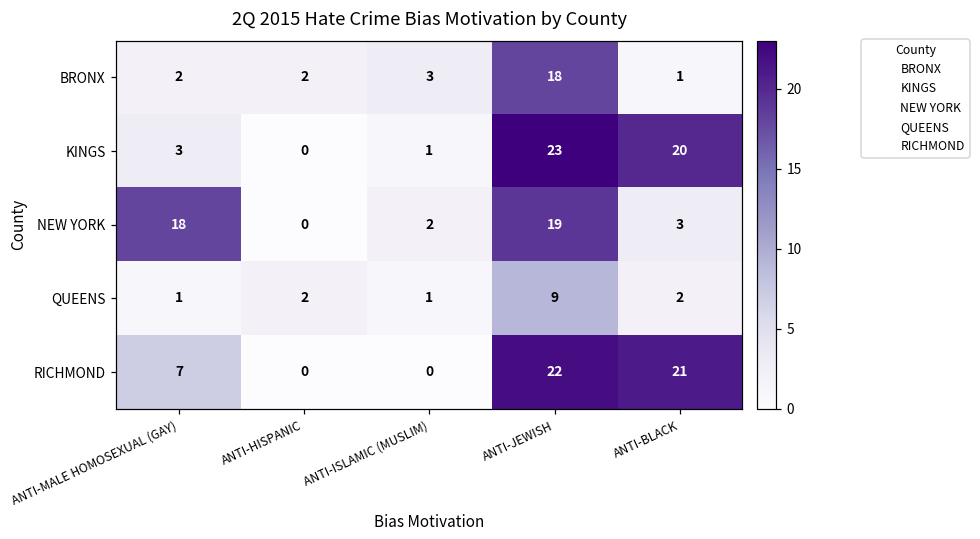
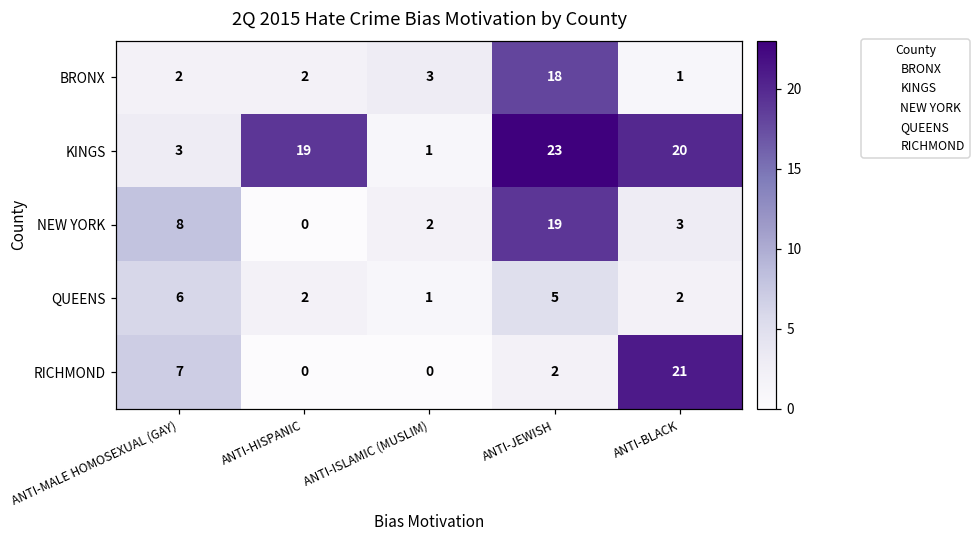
  {
    "BRONX": {
      "ANTI-MALE HOMOSEXUAL (GAY)": 2,
      "ANTI-HISPANIC": 2,
      "ANTI-ISLAMIC (MUSLIM)": 3,
      "ANTI-JEWISH": 18,
      "ANTI-BLACK": 1
    },
    "KINGS": {
      "ANTI-MALE HOMOSEXUAL (GAY)": 3,
-     "ANTI-HISPANIC": 0,
+     "ANTI-HISPANIC": 19,
      "ANTI-ISLAMIC (MUSLIM)": 1,
      "ANTI-JEWISH": 23,
      "ANTI-BLACK": 20
    },
    "NEW YORK": {
-     "ANTI-MALE HOMOSEXUAL (GAY)": 18,
+     "ANTI-MALE HOMOSEXUAL (GAY)": 8,
      "ANTI-HISPANIC": 0,
      "ANTI-ISLAMIC (MUSLIM)": 2,
      "ANTI-JEWISH": 19,
      "ANTI-BLACK": 3
    },
    "QUEENS": {
-     "ANTI-MALE HOMOSEXUAL (GAY)": 1,
+     "ANTI-MALE HOMOSEXUAL (GAY)": 6,
      "ANTI-HISPANIC": 2,
      "ANTI-ISLAMIC (MUSLIM)": 1,
-     "ANTI-JEWISH": 9,
+     "ANTI-JEWISH": 5,
      "ANTI-BLACK": 2
    },
    "RICHMOND": {
      "ANTI-MALE HOMOSEXUAL (GAY)": 7,
      "ANTI-HISPANIC": 0,
      "ANTI-ISLAMIC (MUSLIM)": 0,
-     "ANTI-JEWISH": 22,
+     "ANTI-JEWISH": 2,
      "ANTI-BLACK": 21
    }
  }
